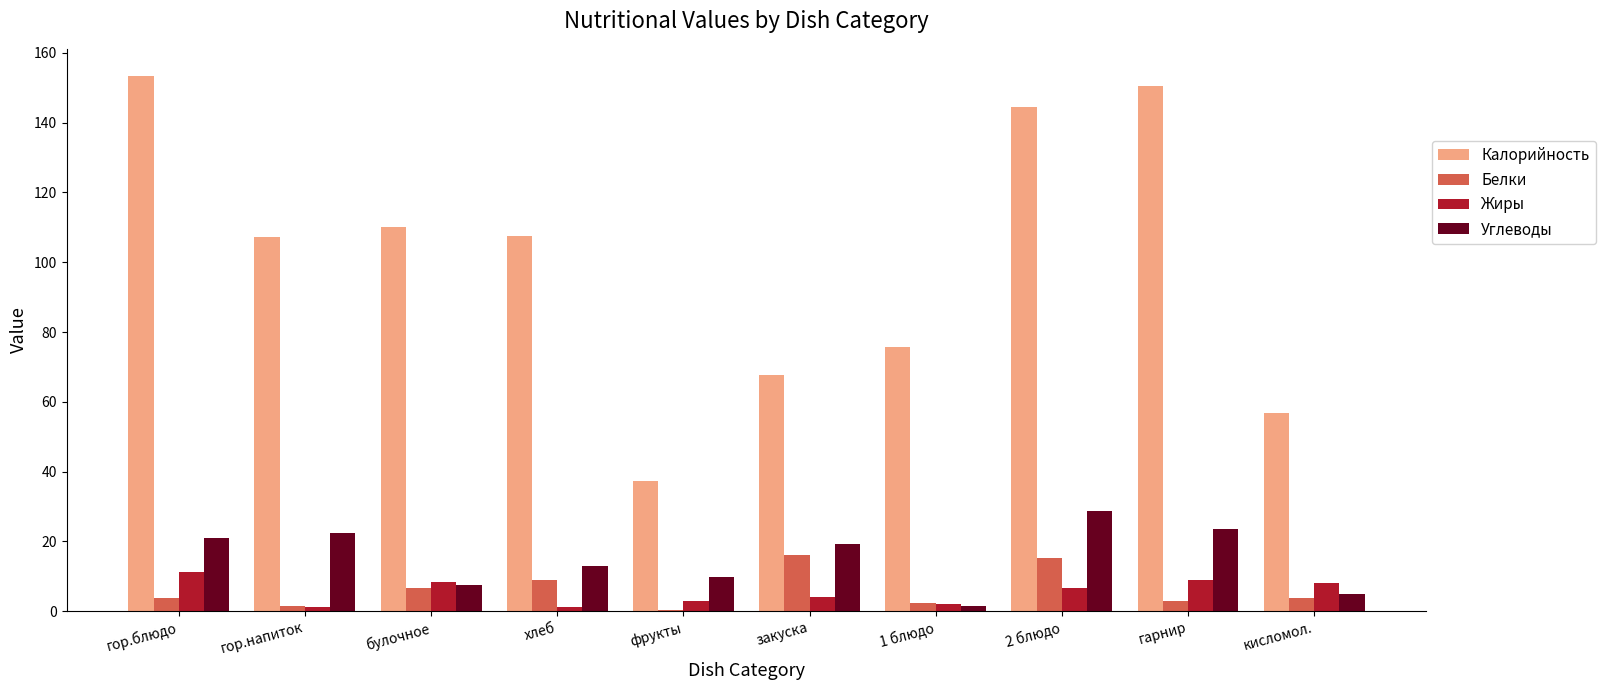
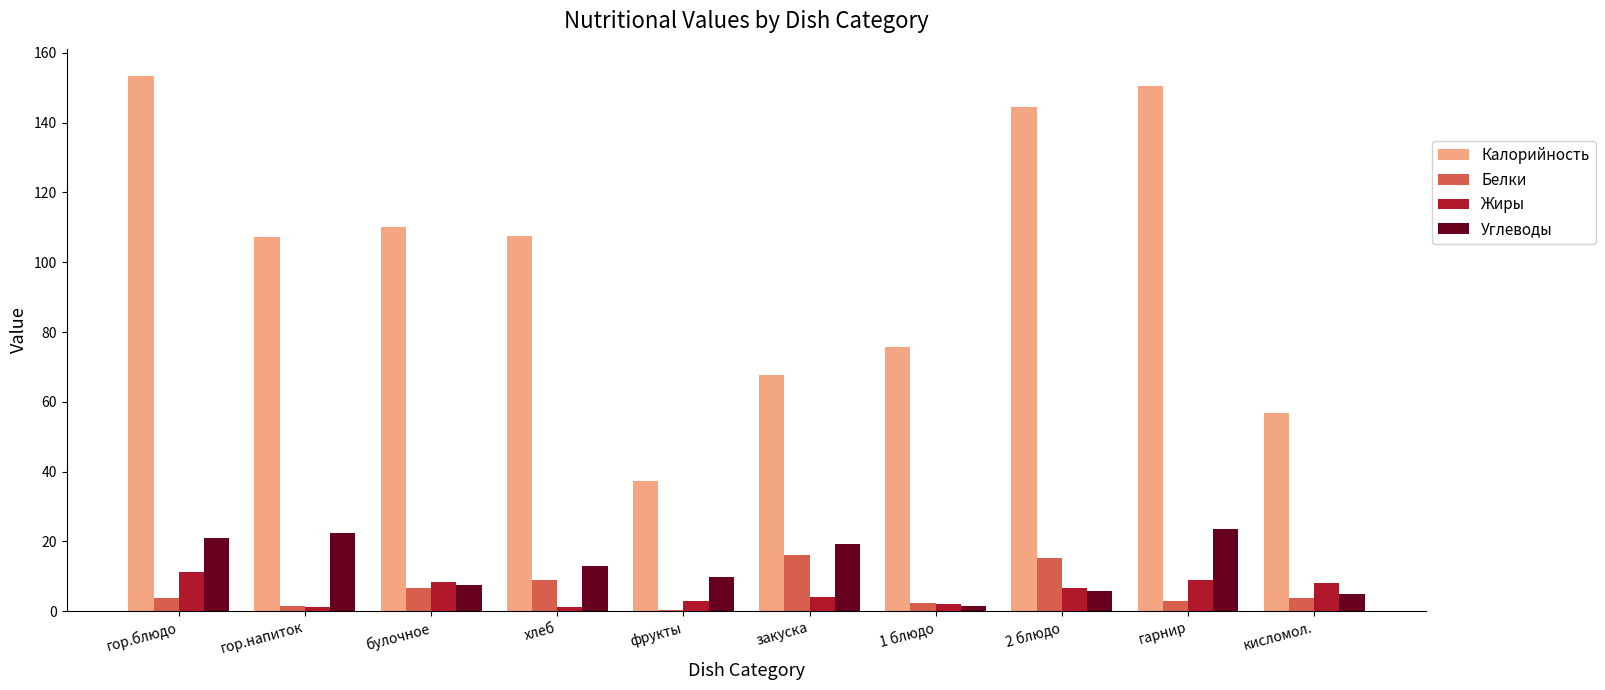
  {
    "Калорийность": {
      "гор.блюдо": 153,
      "гор.напиток": 107,
      "булочное": 110,
      "хлеб": 107,
      "фрукты": 37,
      "закуска": 68,
      "1 блюдо": 76,
      "2 блюдо": 144,
      "гарнир": 151,
      "кисломол.": 57
    },
    "Белки": {
      "гор.блюдо": 4,
      "гор.напиток": 2,
      "булочное": 7,
      "хлеб": 9,
      "закуска": 16,
      "1 блюдо": 2,
      "2 блюдо": 15,
      "гарнир": 3,
      "кисломол.": 4
    },
    "Жиры": {
      "гор.блюдо": 11,
      "гор.напиток": 1,
      "булочное": 8,
      "хлеб": 1,
      "фрукты": 3,
      "закуска": 4,
      "1 блюдо": 2,
      "2 блюдо": 7,
      "гарнир": 9,
      "кисломол.": 8
    },
    "Углеводы": {
      "гор.блюдо": 21,
      "гор.напиток": 22,
      "булочное": 8,
      "хлеб": 13,
      "фрукты": 10,
      "закуска": 19,
      "1 блюдо": 2,
-     "2 блюдо": 29,
+     "2 блюдо": 6,
      "гарнир": 24,
      "кисломол.": 5
    }
  }
